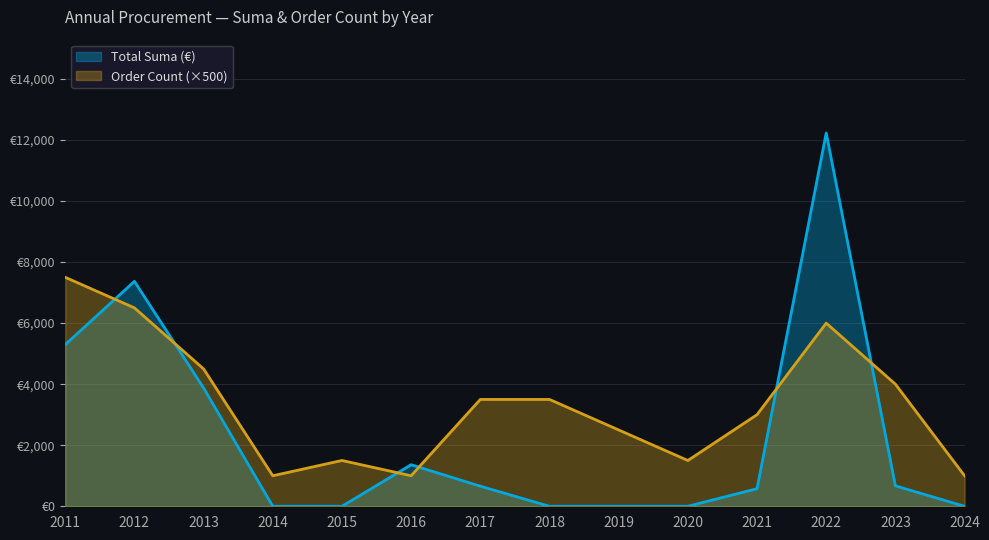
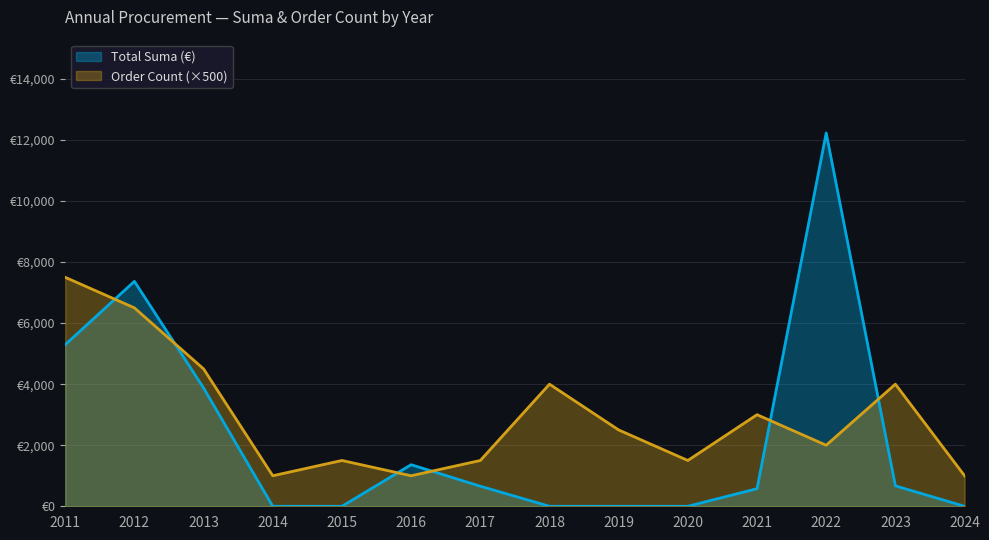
  {
    "Total Suma (€)": {
      "2011": "€5,300",
      "2012": "€7,400",
      "2013": "€3,900",
      "2014": "€0",
      "2015": "€0",
      "2016": "€1,400",
      "2017": "€700",
      "2018": "€0",
      "2019": "€0",
      "2020": "€0",
      "2021": "€600",
      "2022": "€12,200",
      "2023": "€700",
      "2024": "€0"
    },
    "Order Count (×500)": {
      "2011": "€7,500",
      "2012": "€6,500",
      "2013": "€4,500",
      "2014": "€1,000",
      "2015": "€1,500",
      "2016": "€1,000",
-     "2017": "€3,500",
-     "2018": "€3,500",
+     "2017": "€1,500",
+     "2018": "€4,000",
      "2019": "€2,500",
      "2020": "€1,500",
      "2021": "€3,000",
-     "2022": "€6,000",
+     "2022": "€2,000",
      "2023": "€4,000",
      "2024": "€1,000"
    }
  }
